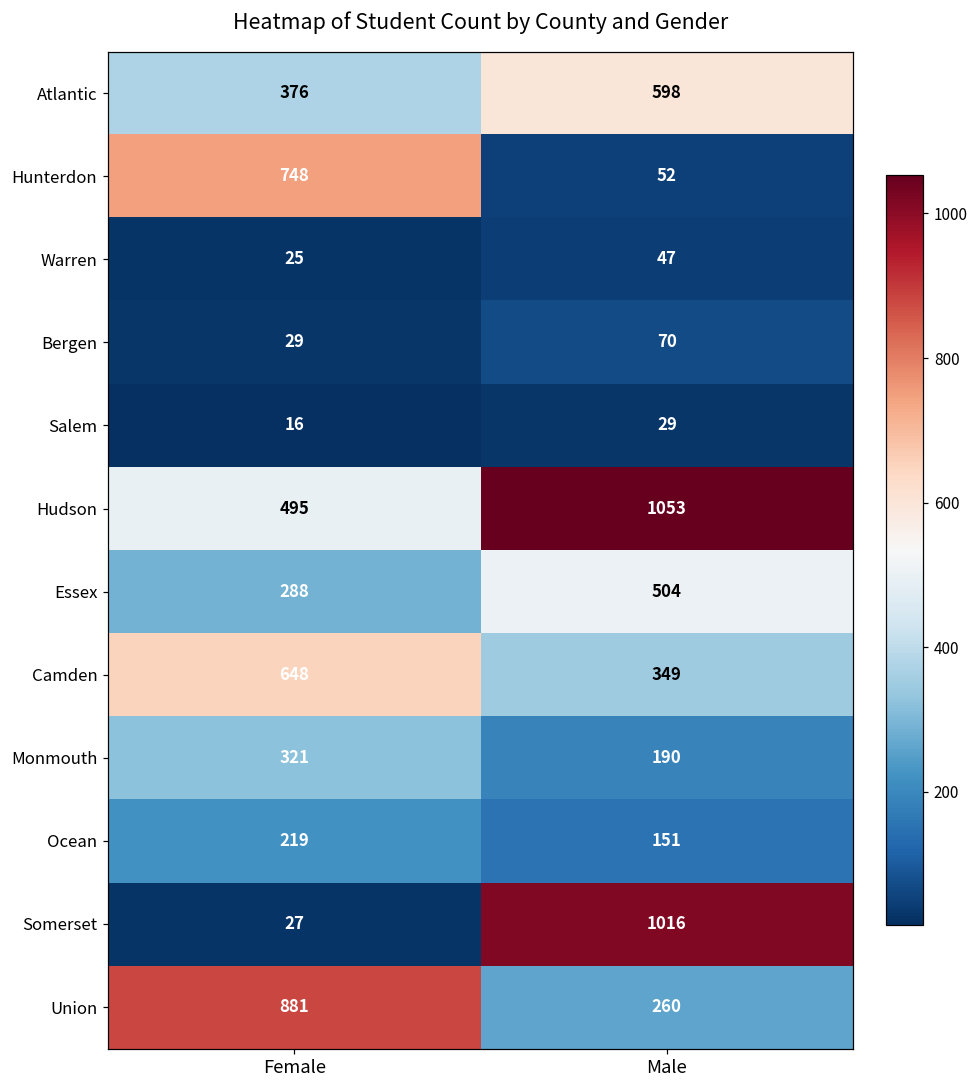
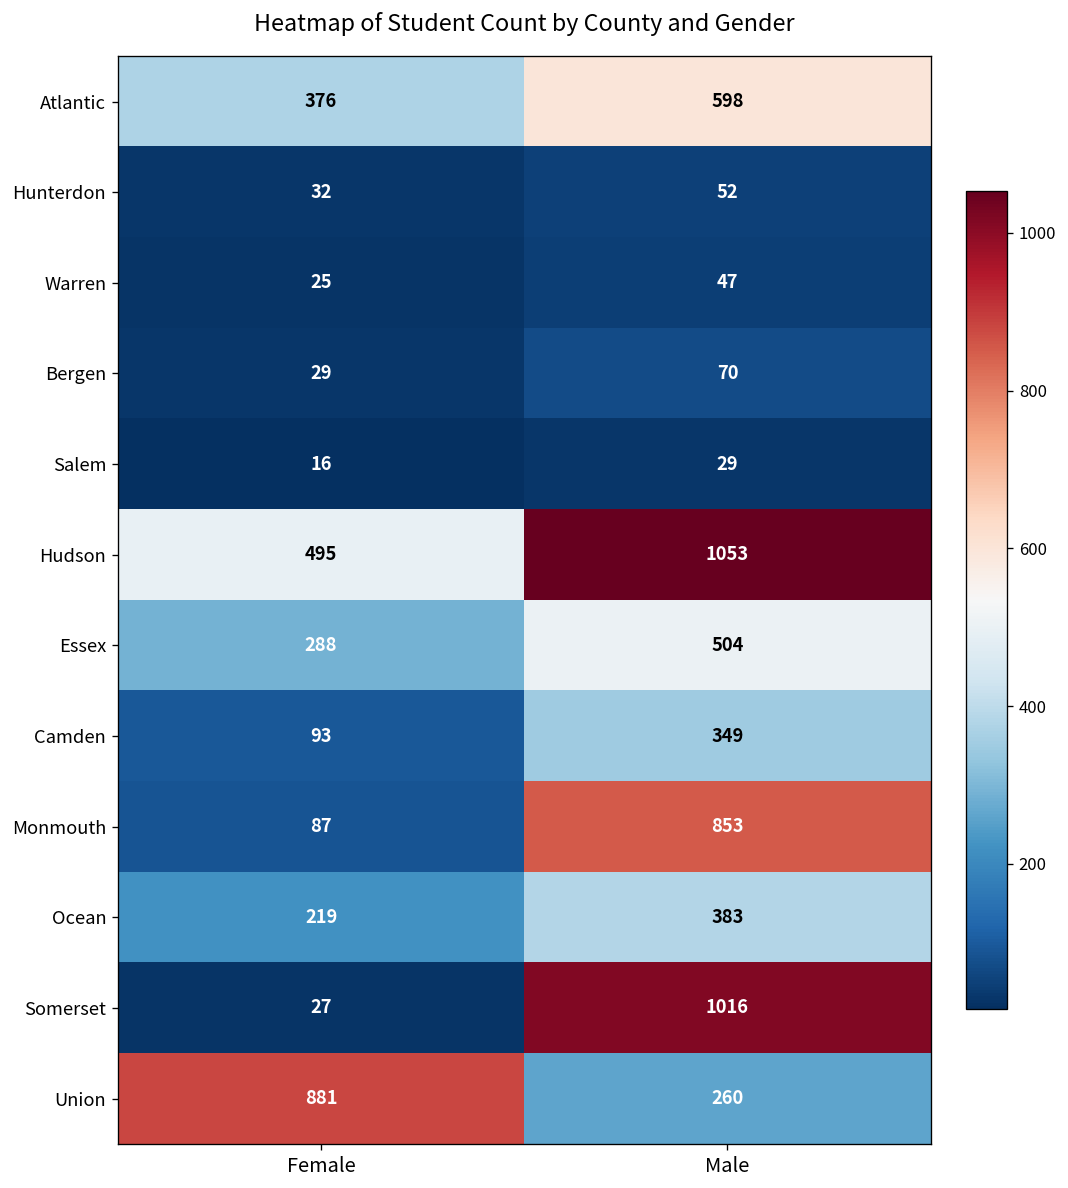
  {
    "Atlantic": {
      "Female": 376,
      "Male": 598
    },
    "Hunterdon": {
-     "Female": 748,
+     "Female": 32,
      "Male": 52
    },
    "Warren": {
      "Female": 25,
      "Male": 47
    },
    "Bergen": {
      "Female": 29,
      "Male": 70
    },
    "Salem": {
      "Female": 16,
      "Male": 29
    },
    "Hudson": {
      "Female": 495,
      "Male": 1053
    },
    "Essex": {
      "Female": 288,
      "Male": 504
    },
    "Camden": {
-     "Female": 648,
+     "Female": 93,
      "Male": 349
    },
    "Monmouth": {
-     "Female": 321,
-     "Male": 190
+     "Female": 87,
+     "Male": 853
    },
    "Ocean": {
      "Female": 219,
-     "Male": 151
+     "Male": 383
    },
    "Somerset": {
      "Female": 27,
      "Male": 1016
    },
    "Union": {
      "Female": 881,
      "Male": 260
    }
  }
